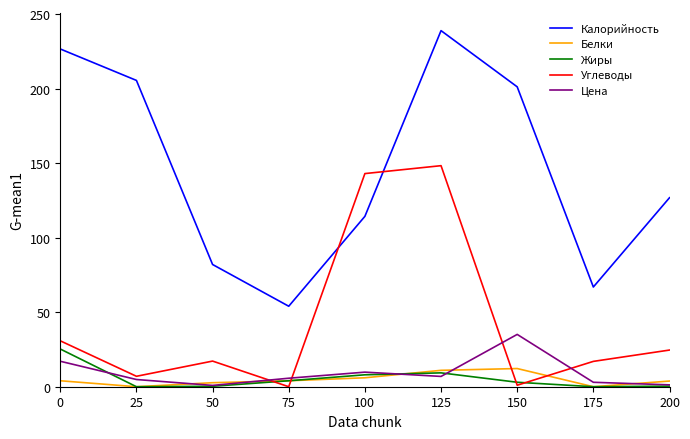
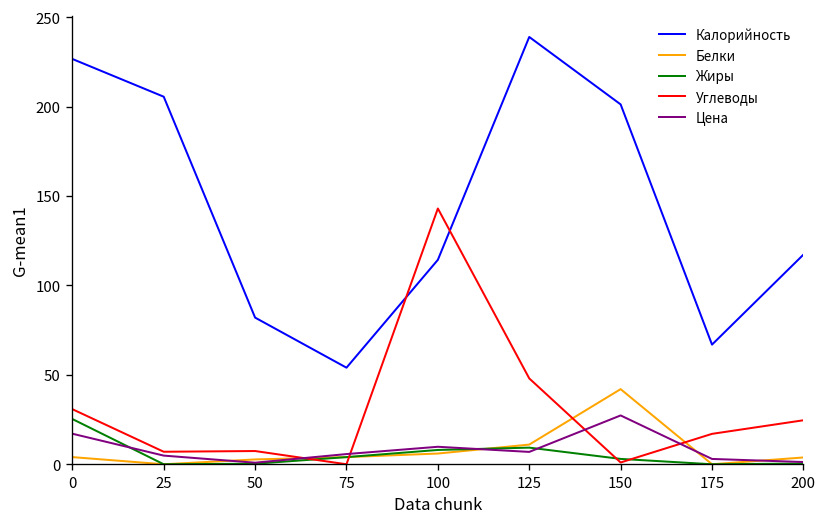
  {
    "Калорийность": {
      "0": 227,
      "25": 206,
      "50": 82,
      "75": 54,
      "100": 114,
      "125": 239,
      "150": 201,
      "175": 67,
-     "200": 127
+     "200": 117
    },
    "Белки": {
      "0": 4,
      "50": 3,
      "100": 6,
      "125": 11,
-     "150": 12,
+     "150": 42,
      "200": 4
    },
    "Жиры": {
      "0": 25,
      "100": 8,
      "125": 9,
      "150": 3
    },
    "Углеводы": {
      "0": 31,
      "25": 7,
-     "50": 17,
+     "50": 7,
      "75": 0,
      "100": 143,
-     "125": 148,
+     "125": 48,
      "150": 1,
      "175": 17,
      "200": 25
    },
    "Цена": {
      "0": 17,
      "25": 5,
      "75": 6,
      "100": 10,
      "125": 7,
-     "150": 35,
+     "150": 27,
      "175": 3
    }
  }
